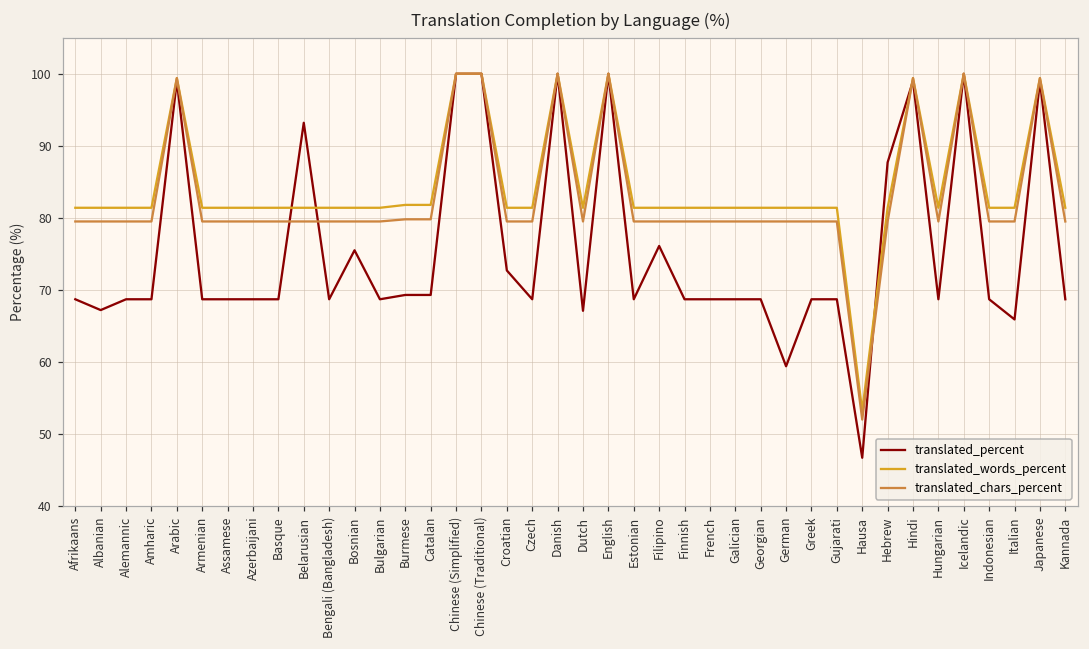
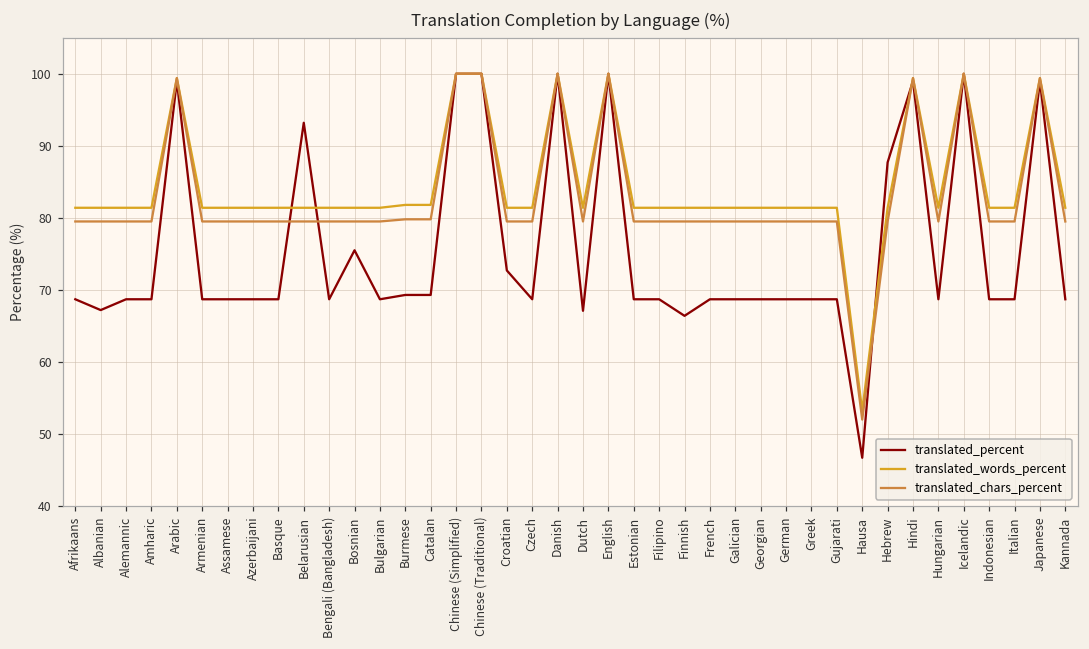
  {
    "translated_percent": {
      "Afrikaans": 69,
      "Albanian": 67,
      "Alemannic": 69,
      "Amharic": 69,
      "Arabic": 99,
      "Armenian": 69,
      "Assamese": 69,
      "Azerbaijani": 69,
      "Basque": 69,
      "Belarusian": 93,
      "Bengali (Bangladesh)": 69,
      "Bosnian": 76,
      "Bulgarian": 69,
      "Burmese": 69,
      "Catalan": 69,
      "Croatian": 73,
      "Czech": 69,
      "Dutch": 67,
      "Estonian": 69,
-     "Filipino": 76,
-     "Finnish": 69,
+     "Filipino": 69,
+     "Finnish": 66,
      "French": 69,
      "Galician": 69,
      "Georgian": 69,
-     "German": 59,
+     "German": 69,
      "Greek": 69,
      "Gujarati": 69,
      "Hausa": 47,
      "Hebrew": 88,
      "Hindi": 99,
      "Hungarian": 69,
      "Indonesian": 69,
-     "Italian": 66,
+     "Italian": 69,
      "Japanese": 99,
      "Kannada": 69
    }
  }
